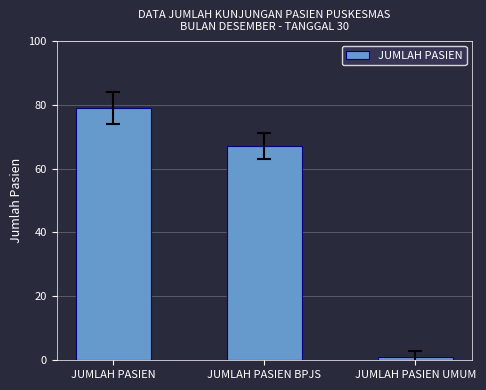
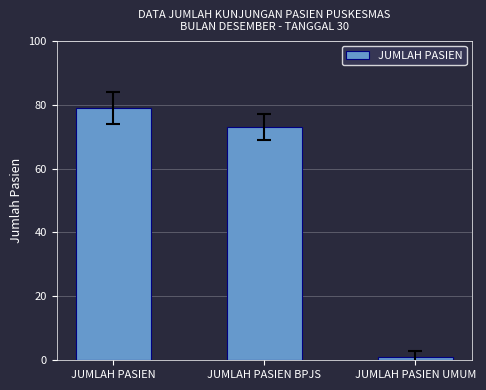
  {
    "JUMLAH PASIEN": {
      "JUMLAH PASIEN": 79,
-     "JUMLAH PASIEN BPJS": 67,
+     "JUMLAH PASIEN BPJS": 73,
      "JUMLAH PASIEN UMUM": 1
    }
  }
